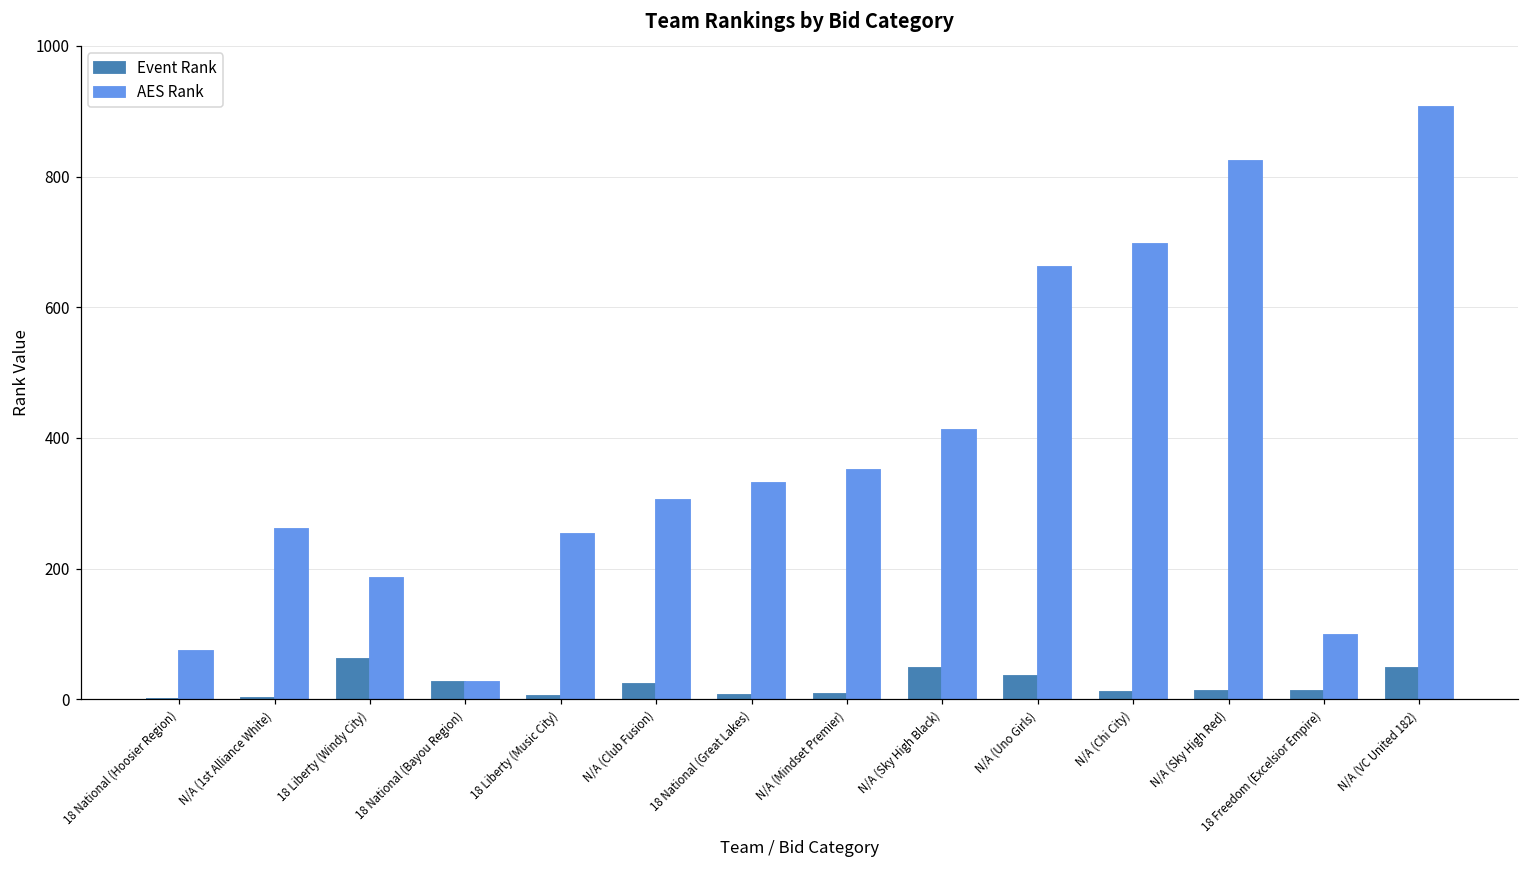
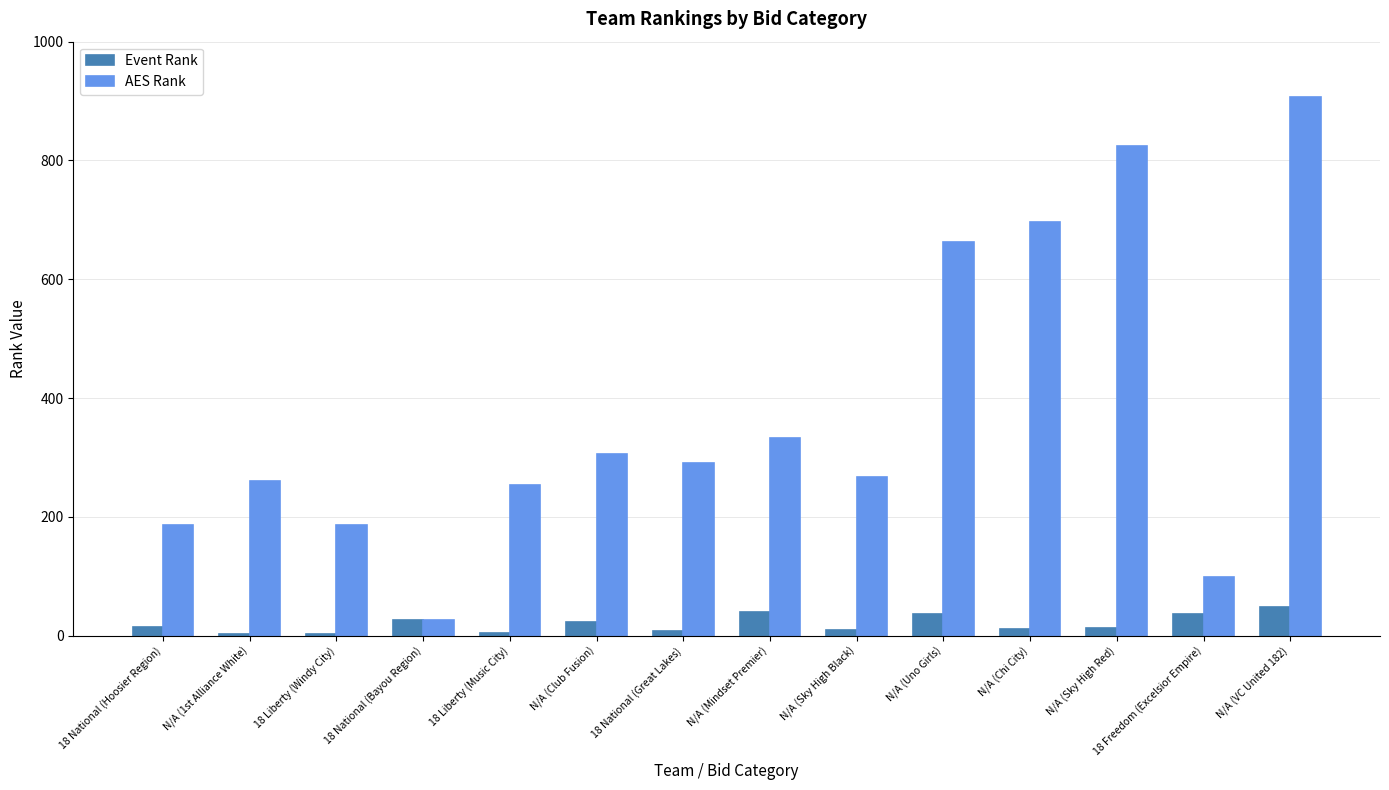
  {
    "Event Rank": {
-     "18 National (Hoosier Region)": 0,
-     "18 Liberty (Windy City)": 60,
+     "18 National (Hoosier Region)": 20,
+     "18 Liberty (Windy City)": 0,
      "18 National (Bayou Region)": 30,
      "18 Liberty (Music City)": 10,
      "N/A (Club Fusion)": 20,
      "18 National (Great Lakes)": 10,
-     "N/A (Mindset Premier)": 10,
-     "N/A (Sky High Black)": 50,
+     "N/A (Mindset Premier)": 40,
+     "N/A (Sky High Black)": 10,
      "N/A (Uno Girls)": 40,
      "N/A (Chi City)": 10,
      "N/A (Sky High Red)": 10,
-     "18 Freedom (Excelsior Empire)": 10,
+     "18 Freedom (Excelsior Empire)": 40,
      "N/A (VC United 182)": 50
    },
    "AES Rank": {
-     "18 National (Hoosier Region)": 70,
+     "18 National (Hoosier Region)": 190,
      "N/A (1st Alliance White)": 260,
      "18 Liberty (Windy City)": 190,
      "18 National (Bayou Region)": 30,
      "18 Liberty (Music City)": 250,
      "N/A (Club Fusion)": 310,
-     "18 National (Great Lakes)": 330,
-     "N/A (Mindset Premier)": 350,
-     "N/A (Sky High Black)": 410,
+     "18 National (Great Lakes)": 290,
+     "N/A (Mindset Premier)": 330,
+     "N/A (Sky High Black)": 270,
      "N/A (Uno Girls)": 660,
      "N/A (Chi City)": 700,
      "N/A (Sky High Red)": 820,
      "18 Freedom (Excelsior Empire)": 100,
      "N/A (VC United 182)": 910
    }
  }
